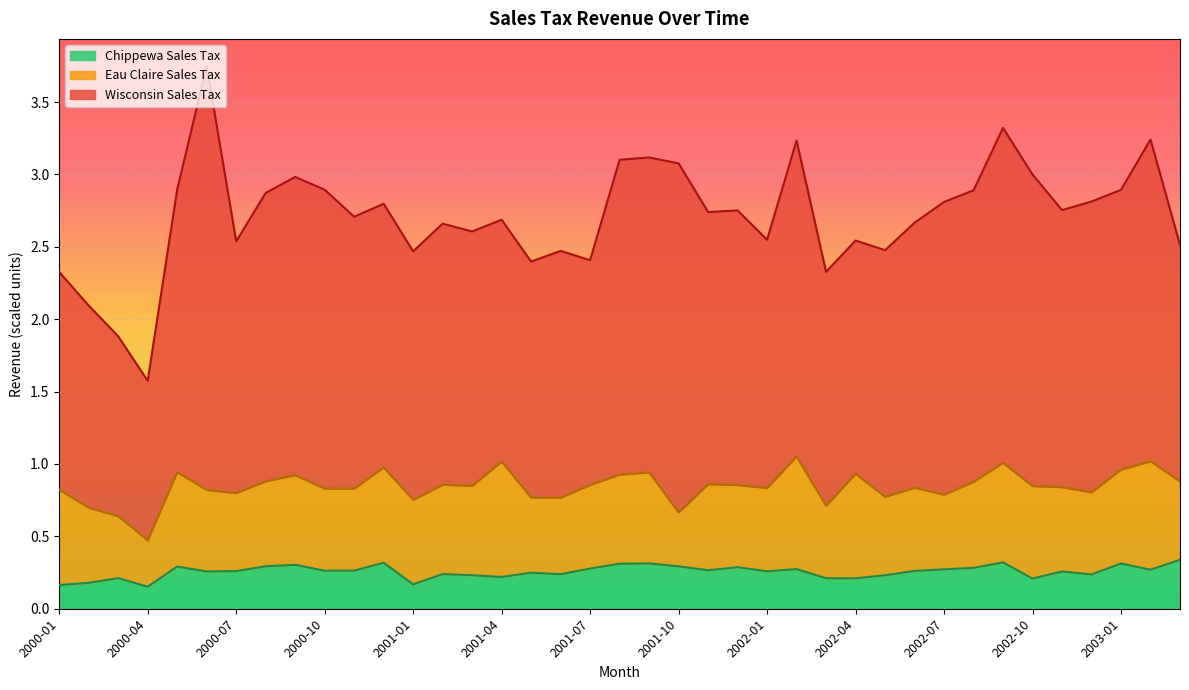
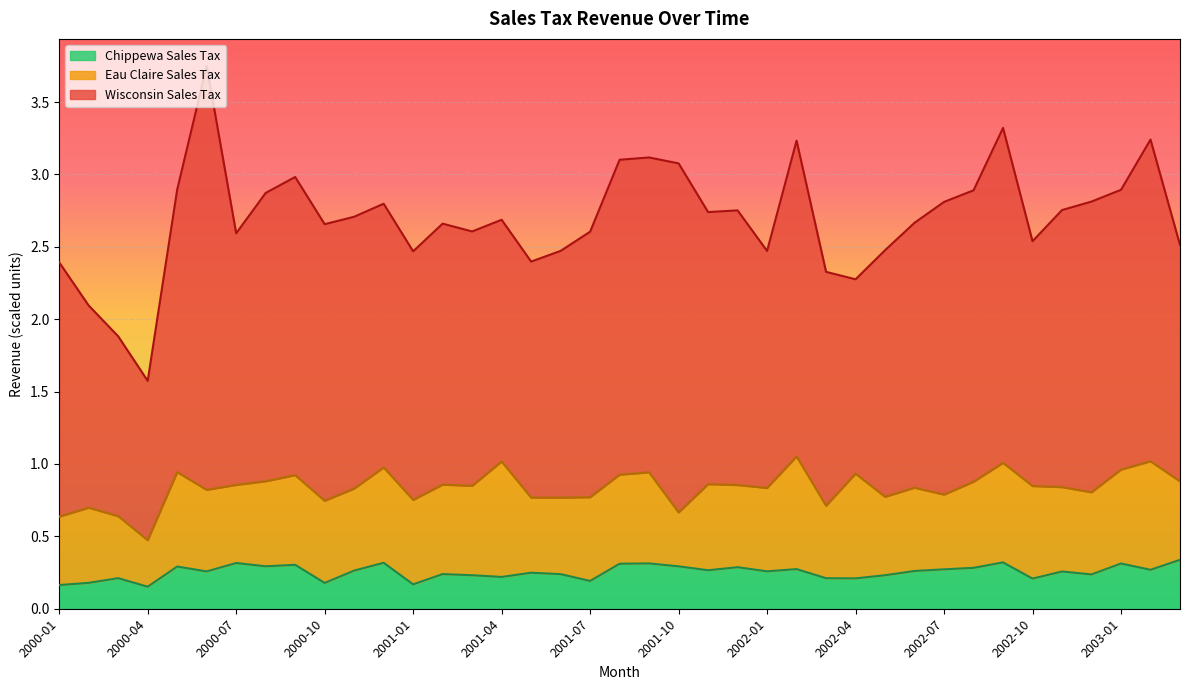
  {
    "Chippewa Sales Tax": {
      "2000-01": 0.16,
      "2000-04": 0.15,
-     "2000-07": 0.26,
-     "2000-10": 0.26,
+     "2000-07": 0.32,
+     "2000-10": 0.18,
      "2001-01": 0.17,
      "2001-04": 0.22,
-     "2001-07": 0.28,
+     "2001-07": 0.19,
      "2001-10": 0.29,
      "2002-01": 0.26,
      "2002-04": 0.21,
      "2002-07": 0.27,
      "2002-10": 0.21,
      "2003-01": 0.31
    },
    "Eau Claire Sales Tax": {
-     "2000-01": 0.66,
+     "2000-01": 0.47,
      "2000-04": 0.32,
      "2000-07": 0.54,
      "2000-10": 0.57,
      "2001-01": 0.58,
      "2001-04": 0.80,
      "2001-07": 0.58,
      "2001-10": 0.37,
      "2002-01": 0.58,
      "2002-04": 0.72,
      "2002-07": 0.52,
      "2002-10": 0.64,
      "2003-01": 0.65
    },
    "Wisconsin Sales Tax": {
-     "2000-01": 1.50,
+     "2000-01": 1.76,
      "2000-04": 1.10,
      "2000-07": 1.74,
-     "2000-10": 2.06,
+     "2000-10": 1.91,
      "2001-01": 1.72,
      "2001-04": 1.67,
-     "2001-07": 1.55,
+     "2001-07": 1.83,
      "2001-10": 2.41,
-     "2002-01": 1.71,
-     "2002-04": 1.61,
+     "2002-01": 1.64,
+     "2002-04": 1.34,
      "2002-07": 2.02,
-     "2002-10": 2.15,
+     "2002-10": 1.69,
      "2003-01": 1.93
    }
  }
